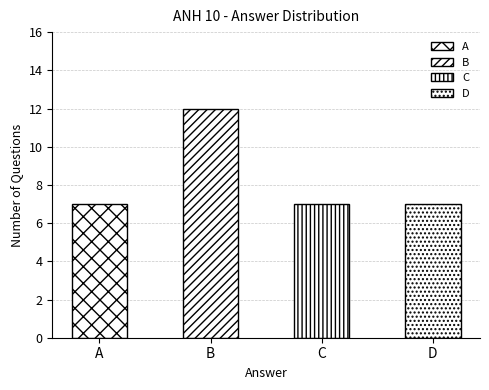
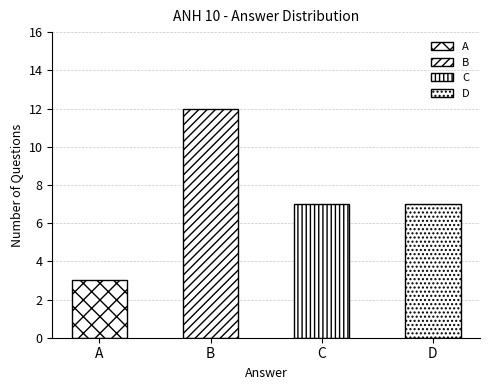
  {
-   "A": 7,
+   "A": 3,
    "B": 12,
    "C": 7,
    "D": 7
  }
